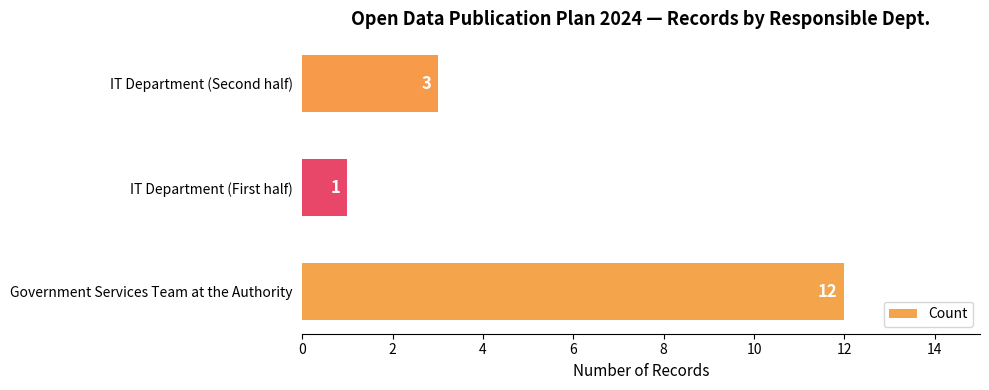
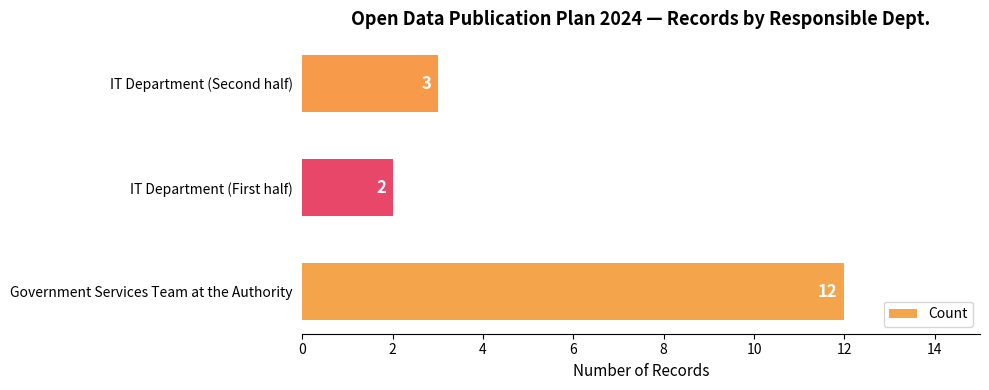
  {
    "IT Department (Second half)": 3,
-   "IT Department (First half)": 1,
+   "IT Department (First half)": 2,
    "Government Services Team at the Authority": 12
  }
